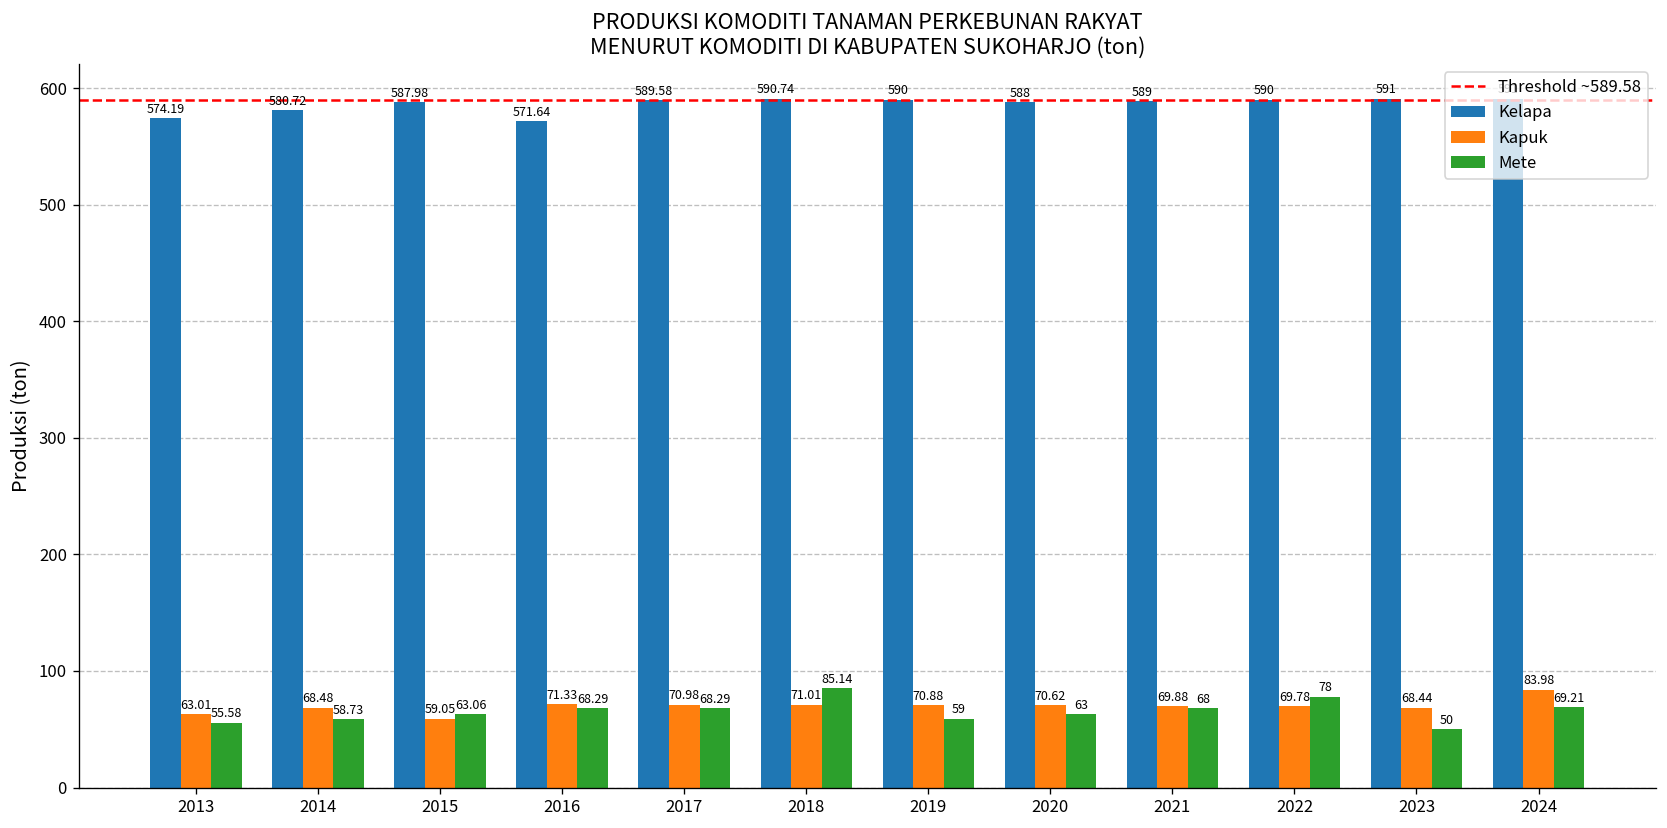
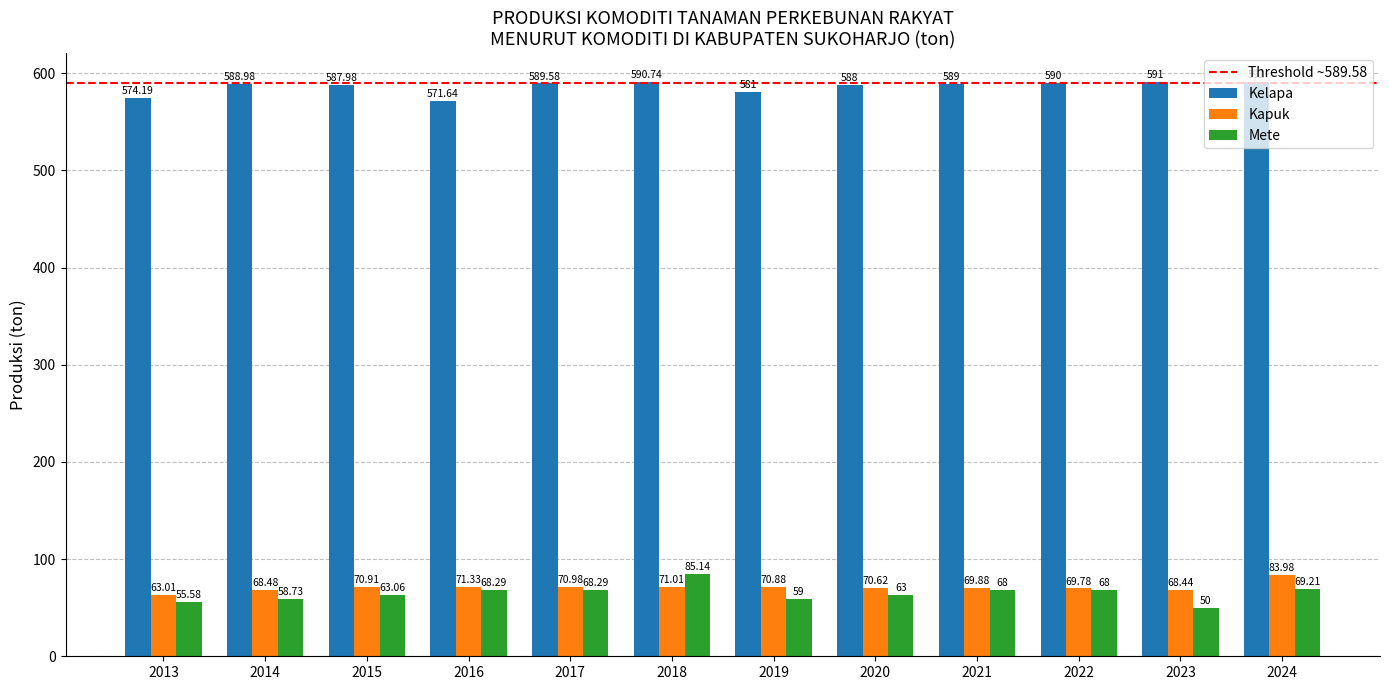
  {
    "Kelapa": {
      "2013": 574.19,
-     "2014": 580.72,
+     "2014": 588.98,
      "2015": 587.98,
      "2016": 571.64,
      "2017": 589.58,
      "2018": 590.74,
-     "2019": 590,
+     "2019": 581,
      "2020": 588,
      "2021": 589,
      "2022": 590,
      "2023": 591
    },
    "Kapuk": {
      "2013": 63.01,
      "2014": 68.48,
-     "2015": 59.05,
+     "2015": 70.91,
      "2016": 71.33,
      "2017": 70.98,
      "2018": 71.01,
      "2019": 70.88,
      "2020": 70.62,
      "2021": 69.88,
      "2022": 69.78,
      "2023": 68.44,
      "2024": 83.98
    },
    "Mete": {
      "2013": 55.58,
      "2014": 58.73,
      "2015": 63.06,
      "2016": 68.29,
      "2017": 68.29,
      "2018": 85.14,
      "2019": 59,
      "2020": 63,
      "2021": 68,
-     "2022": 78,
+     "2022": 68,
      "2023": 50,
      "2024": 69.21
    }
  }
